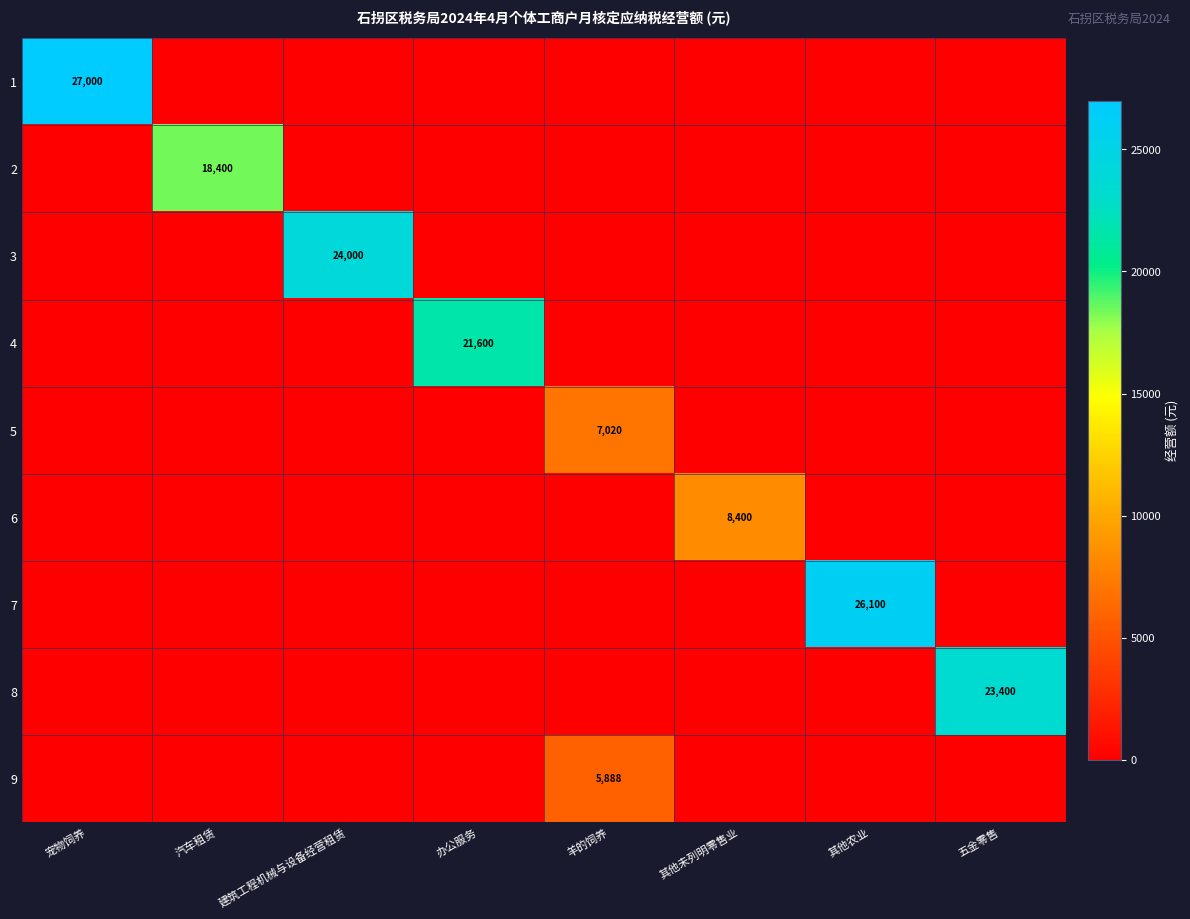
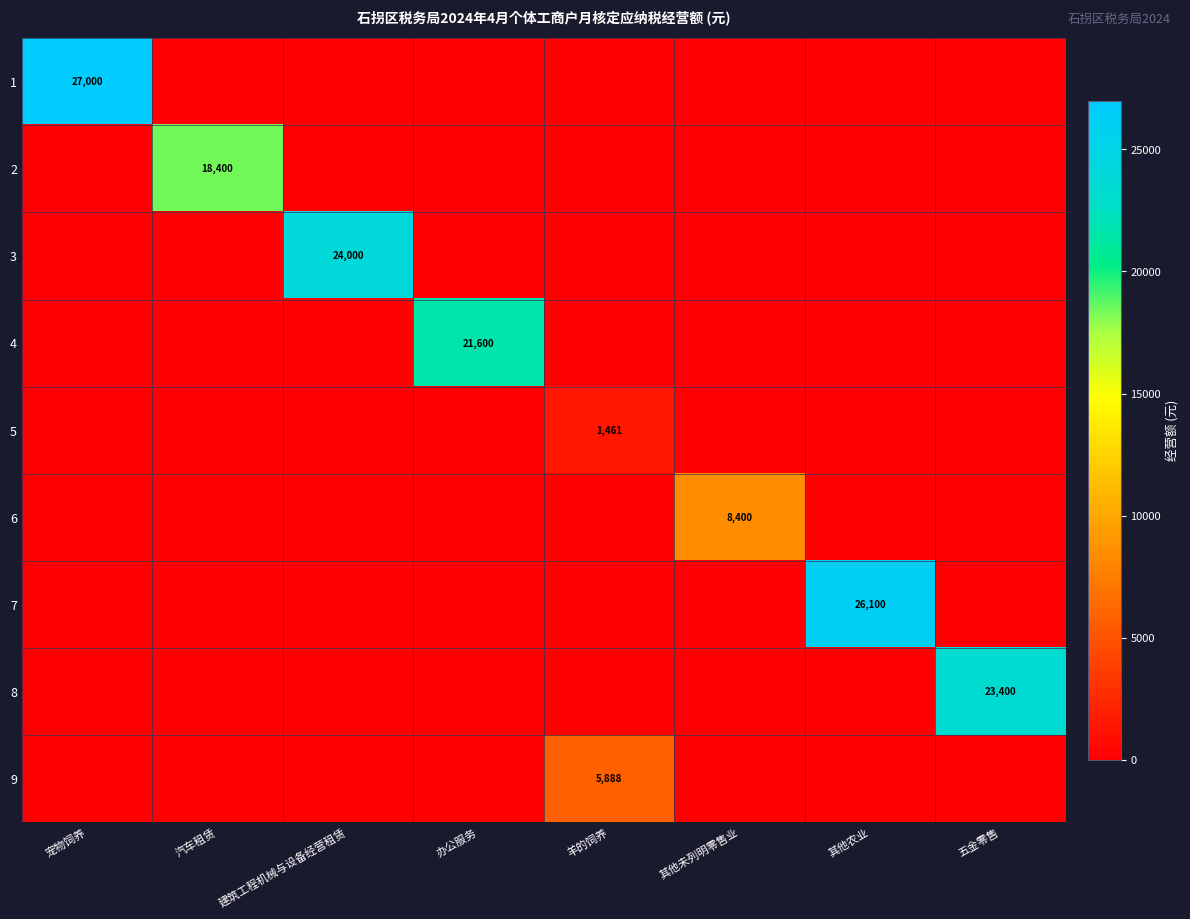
  {
    "1": {
      "宠物饲养": "27,000"
    },
    "2": {
      "汽车租赁": "18,400"
    },
    "3": {
      "建筑工程机械与设备经营租赁": "24,000"
    },
    "4": {
      "办公服务": "21,600"
    },
    "5": {
-     "羊的饲养": "7,020"
+     "羊的饲养": "1,461"
    },
    "6": {
      "其他未列明零售业": "8,400"
    },
    "7": {
      "其他农业": "26,100"
    },
    "8": {
      "五金零售": "23,400"
    },
    "9": {
      "羊的饲养": "5,888"
    }
  }
